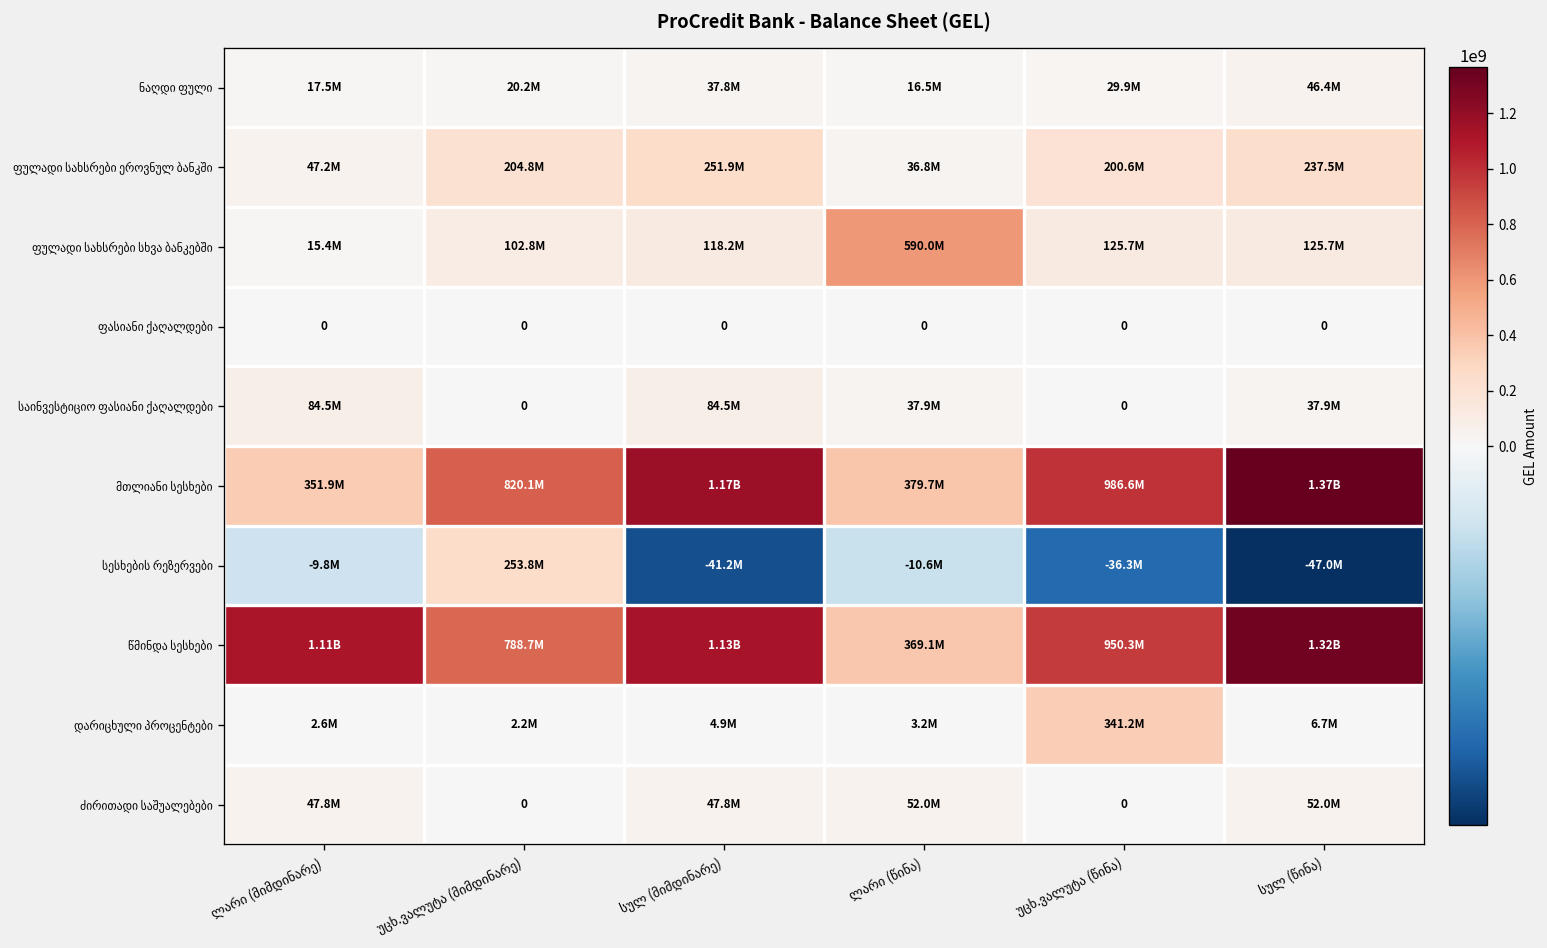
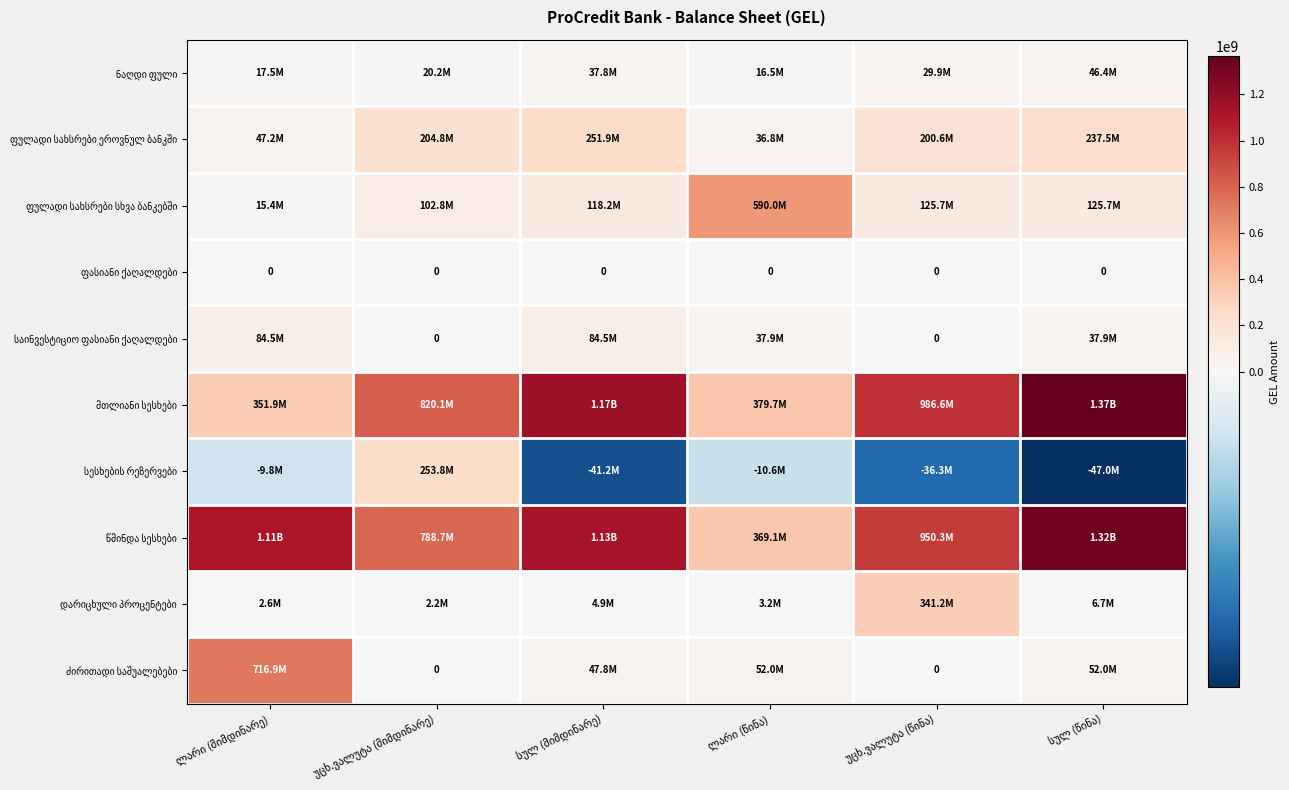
  {
    "ნაღდი ფული": {
      "ლარი (მიმდინარე)": "17.5M",
      "უცხ.ვალუტა (მიმდინარე)": "20.2M",
      "სულ (მიმდინარე)": "37.8M",
      "ლარი (წინა)": "16.5M",
      "უცხ.ვალუტა (წინა)": "29.9M",
      "სულ (წინა)": "46.4M"
    },
    "ფულადი სახსრები ეროვნულ ბანკში": {
      "ლარი (მიმდინარე)": "47.2M",
      "უცხ.ვალუტა (მიმდინარე)": "204.8M",
      "სულ (მიმდინარე)": "251.9M",
      "ლარი (წინა)": "36.8M",
      "უცხ.ვალუტა (წინა)": "200.6M",
      "სულ (წინა)": "237.5M"
    },
    "ფულადი სახსრები სხვა ბანკებში": {
      "ლარი (მიმდინარე)": "15.4M",
      "უცხ.ვალუტა (მიმდინარე)": "102.8M",
      "სულ (მიმდინარე)": "118.2M",
      "ლარი (წინა)": "590.0M",
      "უცხ.ვალუტა (წინა)": "125.7M",
      "სულ (წინა)": "125.7M"
    },
    "ფასიანი ქაღალდები": {
      "ლარი (მიმდინარე)": "0",
      "უცხ.ვალუტა (მიმდინარე)": "0",
      "სულ (მიმდინარე)": "0",
      "ლარი (წინა)": "0",
      "უცხ.ვალუტა (წინა)": "0",
      "სულ (წინა)": "0"
    },
    "საინვესტიციო ფასიანი ქაღალდები": {
      "ლარი (მიმდინარე)": "84.5M",
      "უცხ.ვალუტა (მიმდინარე)": "0",
      "სულ (მიმდინარე)": "84.5M",
      "ლარი (წინა)": "37.9M",
      "უცხ.ვალუტა (წინა)": "0",
      "სულ (წინა)": "37.9M"
    },
    "მთლიანი სესხები": {
      "ლარი (მიმდინარე)": "351.9M",
      "უცხ.ვალუტა (მიმდინარე)": "820.1M",
      "სულ (მიმდინარე)": "1.17B",
      "ლარი (წინა)": "379.7M",
      "უცხ.ვალუტა (წინა)": "986.6M",
      "სულ (წინა)": "1.37B"
    },
    "სესხების რეზერვები": {
      "ლარი (მიმდინარე)": "-9.8M",
      "უცხ.ვალუტა (მიმდინარე)": "253.8M",
      "სულ (მიმდინარე)": "-41.2M",
      "ლარი (წინა)": "-10.6M",
      "უცხ.ვალუტა (წინა)": "-36.3M",
      "სულ (წინა)": "-47.0M"
    },
    "წმინდა სესხები": {
      "ლარი (მიმდინარე)": "1.11B",
      "უცხ.ვალუტა (მიმდინარე)": "788.7M",
      "სულ (მიმდინარე)": "1.13B",
      "ლარი (წინა)": "369.1M",
      "უცხ.ვალუტა (წინა)": "950.3M",
      "სულ (წინა)": "1.32B"
    },
    "დარიცხული პროცენტები": {
      "ლარი (მიმდინარე)": "2.6M",
      "უცხ.ვალუტა (მიმდინარე)": "2.2M",
      "სულ (მიმდინარე)": "4.9M",
      "ლარი (წინა)": "3.2M",
      "უცხ.ვალუტა (წინა)": "341.2M",
      "სულ (წინა)": "6.7M"
    },
    "ძირითადი საშუალებები": {
-     "ლარი (მიმდინარე)": "47.8M",
+     "ლარი (მიმდინარე)": "716.9M",
      "უცხ.ვალუტა (მიმდინარე)": "0",
      "სულ (მიმდინარე)": "47.8M",
      "ლარი (წინა)": "52.0M",
      "უცხ.ვალუტა (წინა)": "0",
      "სულ (წინა)": "52.0M"
    }
  }
